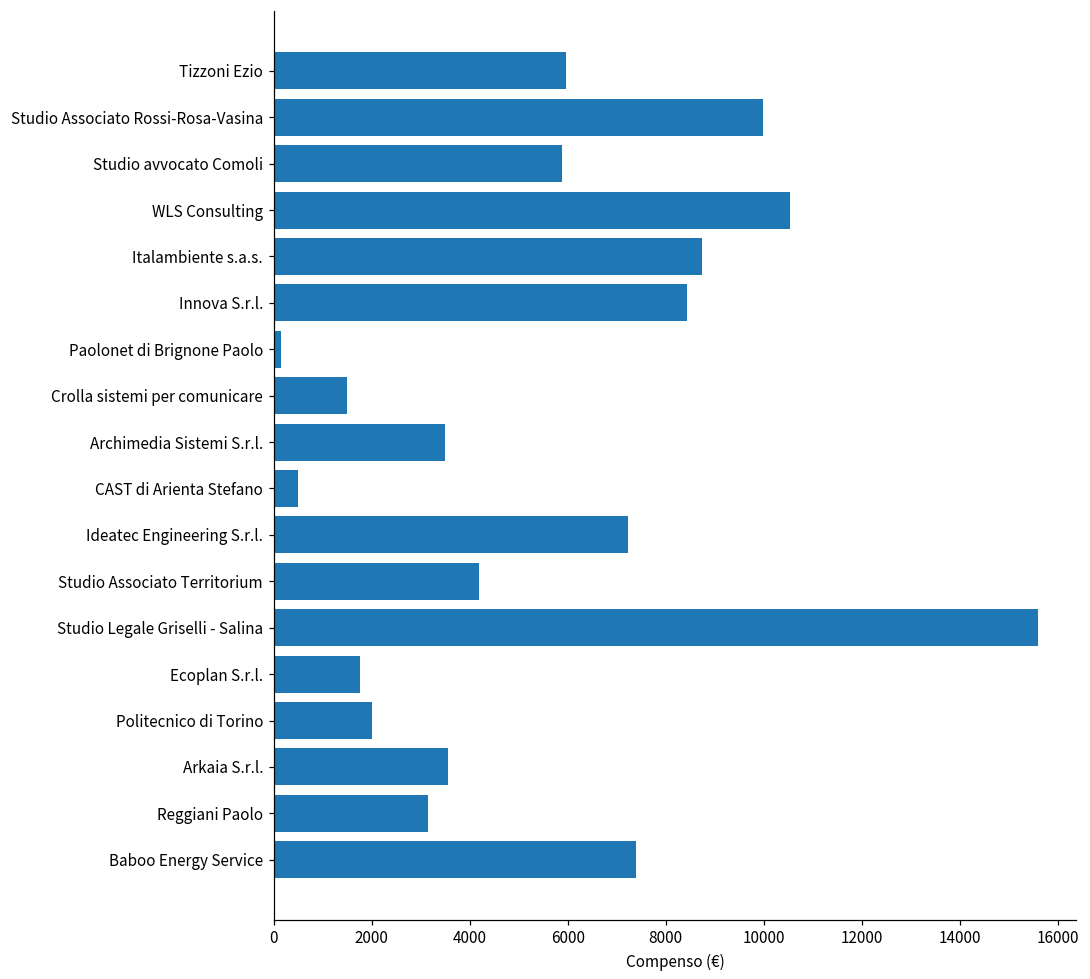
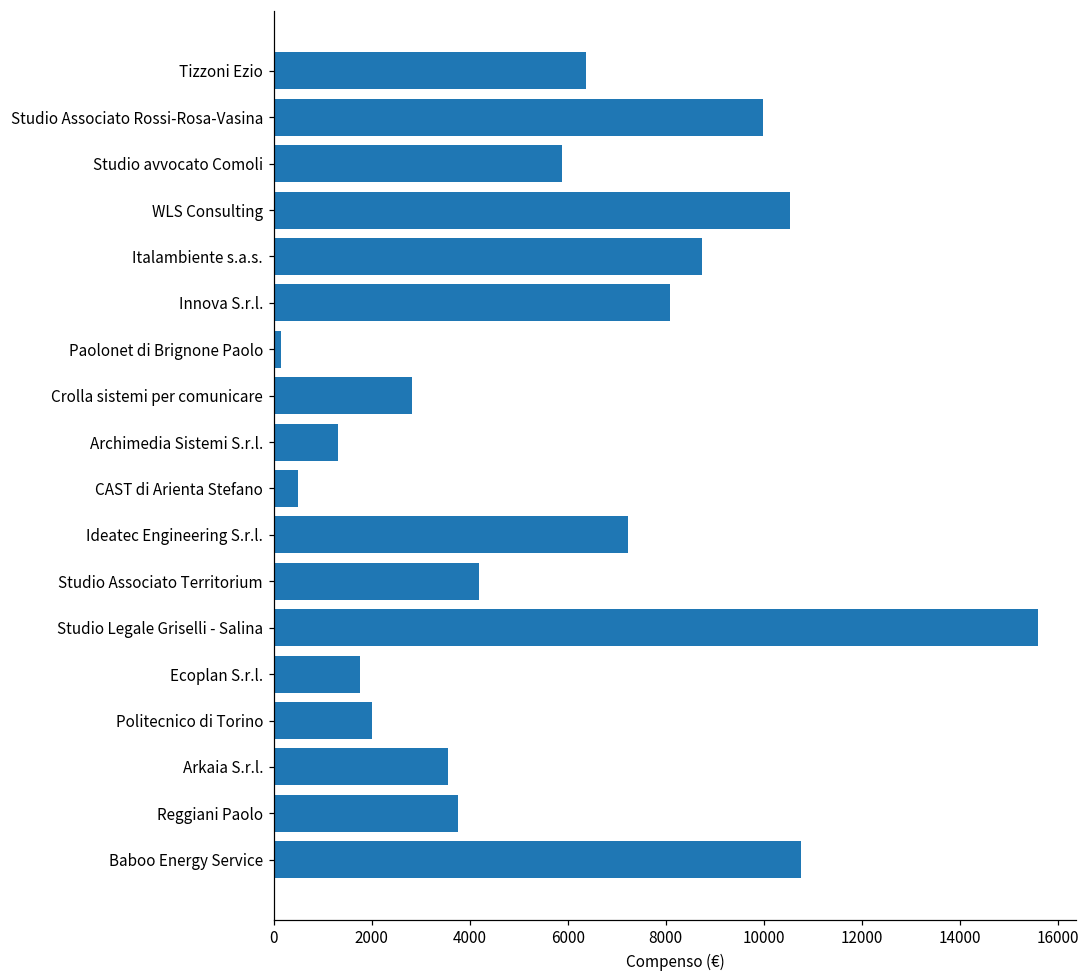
  {
-   "Tizzoni Ezio": 6000,
+   "Tizzoni Ezio": 6400,
    "Studio Associato Rossi-Rosa-Vasina": 10000,
    "Studio avvocato Comoli": 5900,
    "WLS Consulting": 10500,
    "Italambiente s.a.s.": 8700,
-   "Innova S.r.l.": 8400,
+   "Innova S.r.l.": 8100,
    "Paolonet di Brignone Paolo": 200,
-   "Crolla sistemi per comunicare": 1500,
-   "Archimedia Sistemi S.r.l.": 3500,
+   "Crolla sistemi per comunicare": 2800,
+   "Archimedia Sistemi S.r.l.": 1300,
    "CAST di Arienta Stefano": 500,
    "Ideatec Engineering S.r.l.": 7200,
    "Studio Associato Territorium": 4200,
    "Studio Legale Griselli - Salina": 15600,
    "Ecoplan S.r.l.": 1800,
    "Politecnico di Torino": 2000,
    "Arkaia S.r.l.": 3600,
-   "Reggiani Paolo": 3100,
-   "Baboo Energy Service": 7400
+   "Reggiani Paolo": 3800,
+   "Baboo Energy Service": 10800
  }
